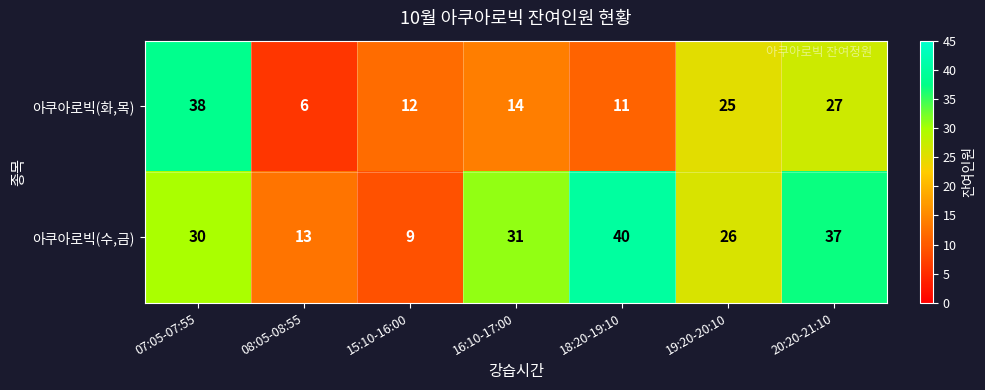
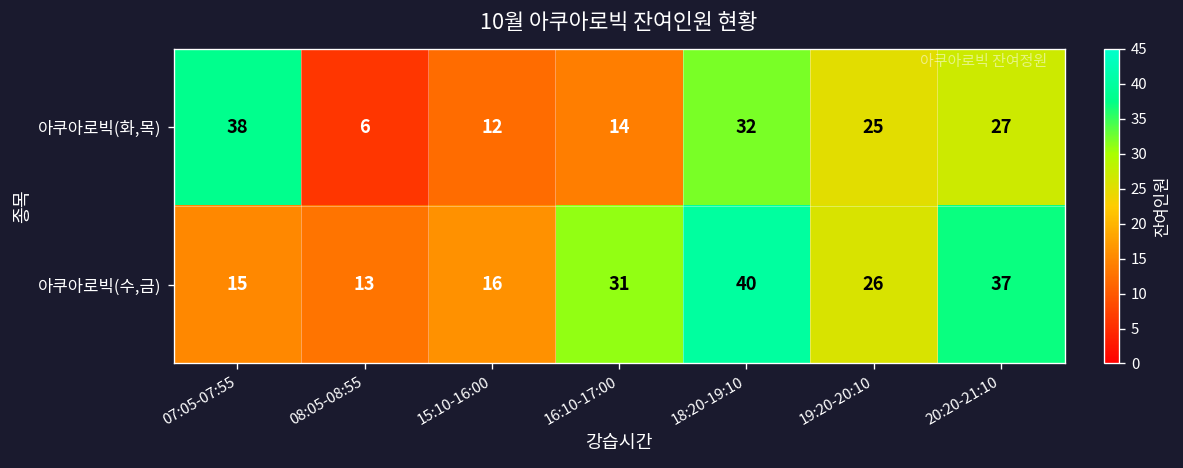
  {
    "아쿠아로빅(화,목)": {
      "07:05-07:55": 38,
      "08:05-08:55": 6,
      "15:10-16:00": 12,
      "16:10-17:00": 14,
-     "18:20-19:10": 11,
+     "18:20-19:10": 32,
      "19:20-20:10": 25
    },
    "아쿠아로빅(수,금)": {
-     "07:05-07:55": 30,
+     "07:05-07:55": 15,
      "08:05-08:55": 13,
-     "15:10-16:00": 9,
+     "15:10-16:00": 16,
      "16:10-17:00": 31,
      "18:20-19:10": 40,
      "19:20-20:10": 26,
      "20:20-21:10": 37
    }
  }
